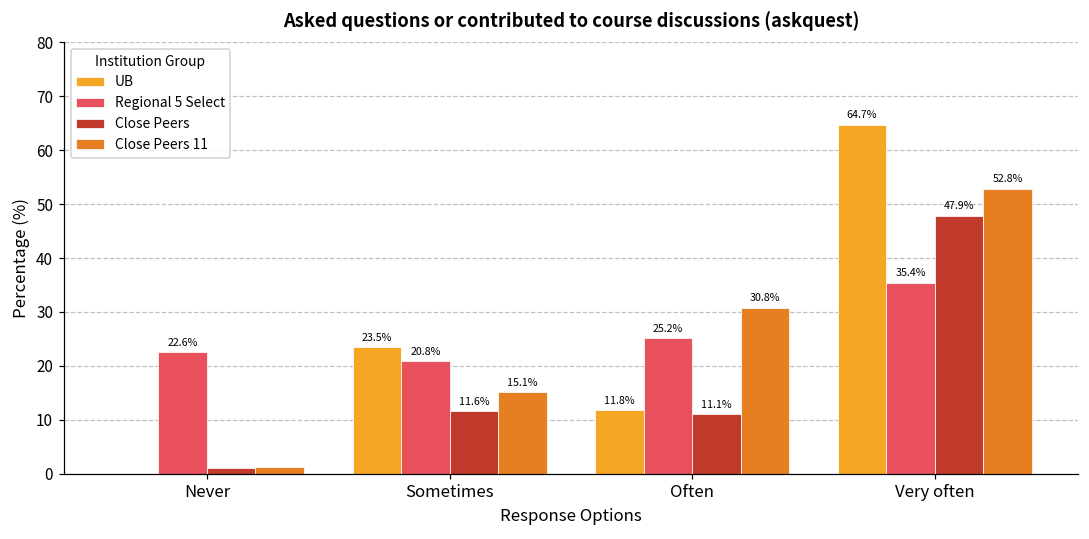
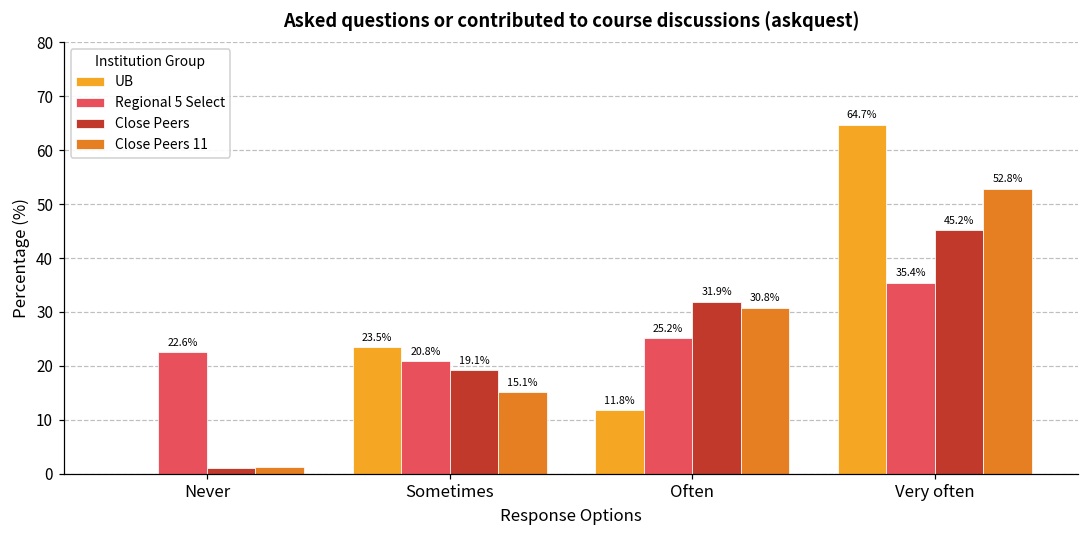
  {
    "Regional 5 Select": {
      "Never": "22.6%",
      "Sometimes": "20.8%",
      "Often": "25.2%",
      "Very often": "35.4%"
    },
    "Close Peers": {
-     "Sometimes": "11.6%",
-     "Often": "11.1%",
-     "Very often": "47.9%"
+     "Sometimes": "19.1%",
+     "Often": "31.9%",
+     "Very often": "45.2%"
    }
  }
